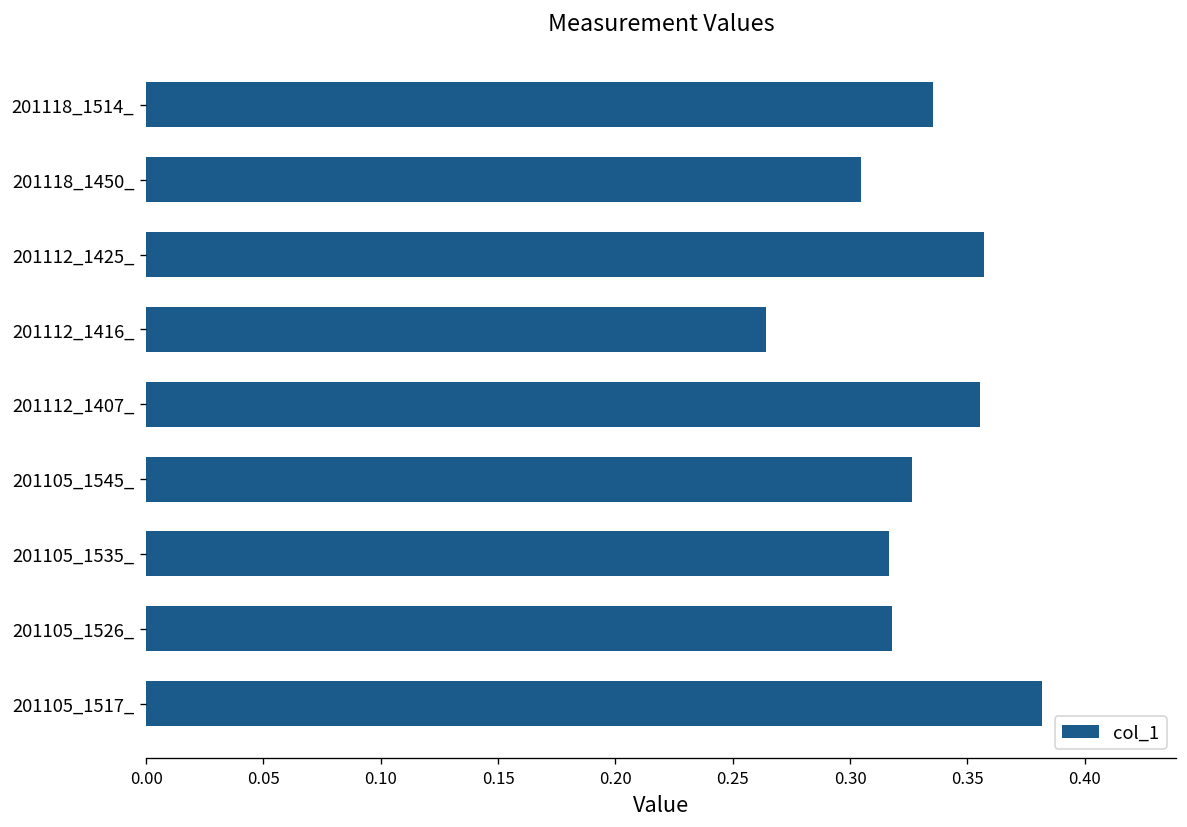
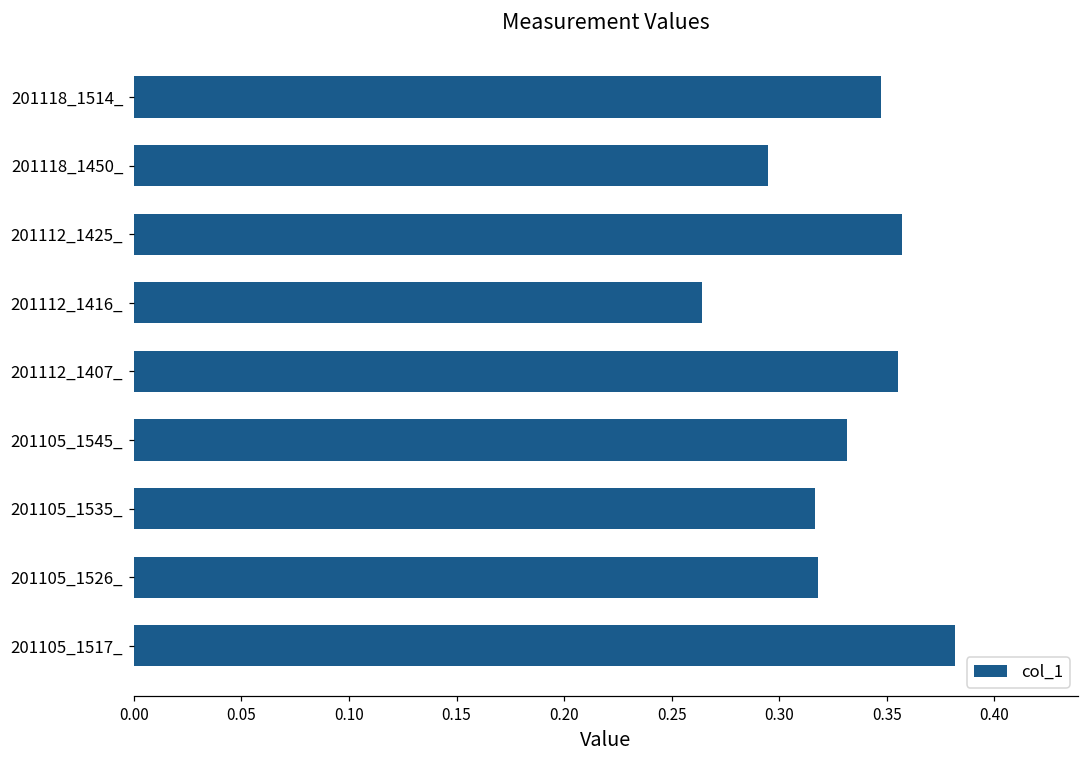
  {
-   "201118_1514_": 0.335,
-   "201118_1450_": 0.305,
+   "201118_1514_": 0.347,
+   "201118_1450_": 0.295,
    "201112_1425_": 0.357,
    "201112_1416_": 0.264,
    "201112_1407_": 0.355,
-   "201105_1545_": 0.326,
+   "201105_1545_": 0.332,
    "201105_1535_": 0.317,
    "201105_1526_": 0.318,
    "201105_1517_": 0.382
  }
